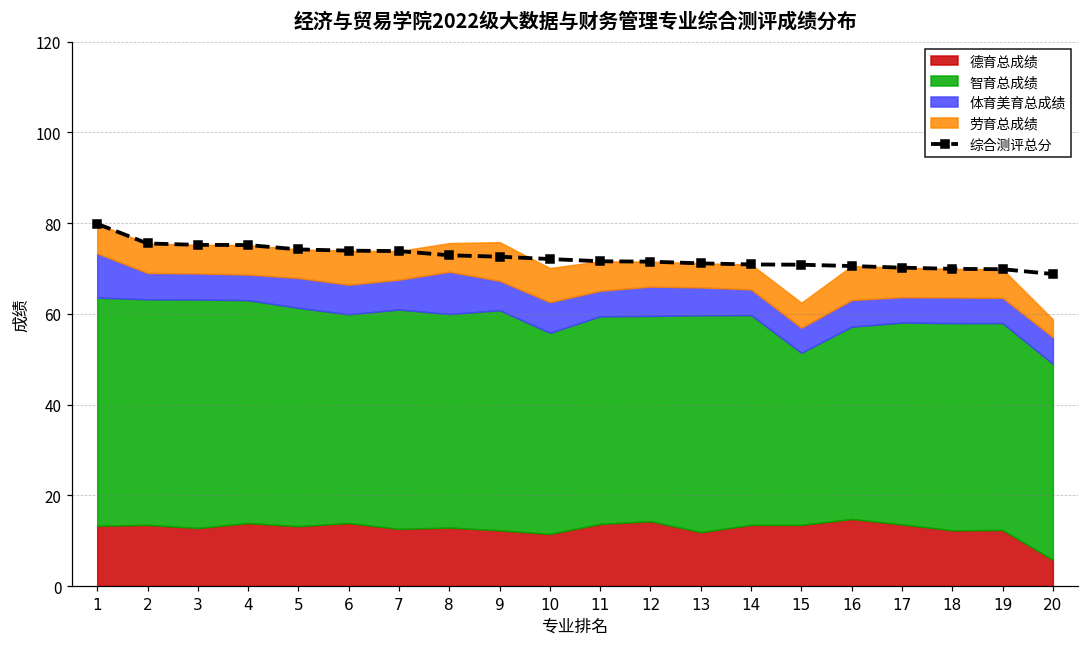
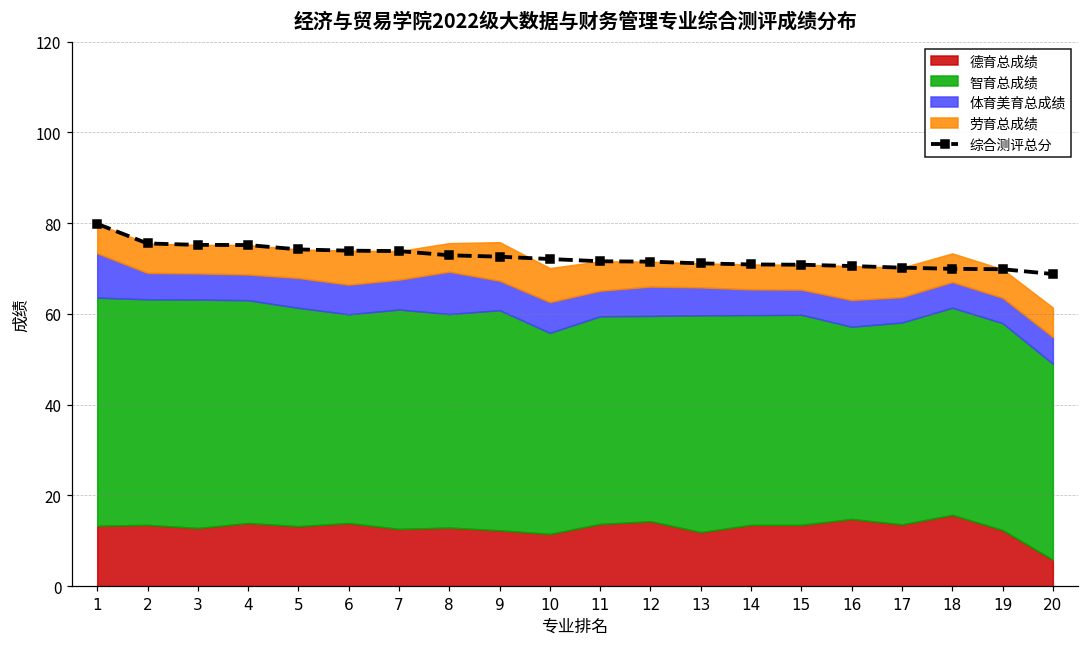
  {
    "德育总成绩": {
      "1": 13,
      "2": 14,
      "3": 13,
      "4": 14,
      "5": 13,
      "6": 14,
      "7": 13,
      "8": 13,
      "9": 12,
      "10": 12,
      "11": 14,
      "12": 14,
      "13": 12,
      "14": 14,
      "15": 14,
      "16": 15,
      "17": 14,
-     "18": 12,
+     "18": 16,
      "19": 12,
      "20": 6
    },
    "综合测评总分": {
      "8": 73,
      "9": 73,
      "10": 72,
      "20": 69
    },
    "智育总成绩": {
      "1": 50,
      "2": 50,
      "3": 50,
      "4": 49,
      "5": 48,
      "6": 46,
      "7": 48,
      "8": 47,
      "9": 49,
      "10": 44,
      "11": 46,
      "12": 45,
      "13": 48,
      "14": 46,
-     "15": 38,
+     "15": 46,
      "16": 42,
      "17": 45,
      "18": 46,
      "19": 46,
      "20": 43
    },
    "体育美育总成绩": {
      "1": 10,
      "2": 6,
      "3": 6,
      "4": 6,
      "5": 7,
      "6": 7,
      "7": 7,
      "8": 9,
      "9": 6,
      "10": 7,
      "11": 6,
      "12": 6,
      "13": 6,
      "14": 6,
      "15": 6,
      "16": 6,
      "17": 6,
      "18": 6,
      "19": 6,
      "20": 6
    },
    "劳育总成绩": {
      "8": 6,
      "9": 9,
      "10": 8,
-     "20": 4
+     "20": 7
    }
  }
